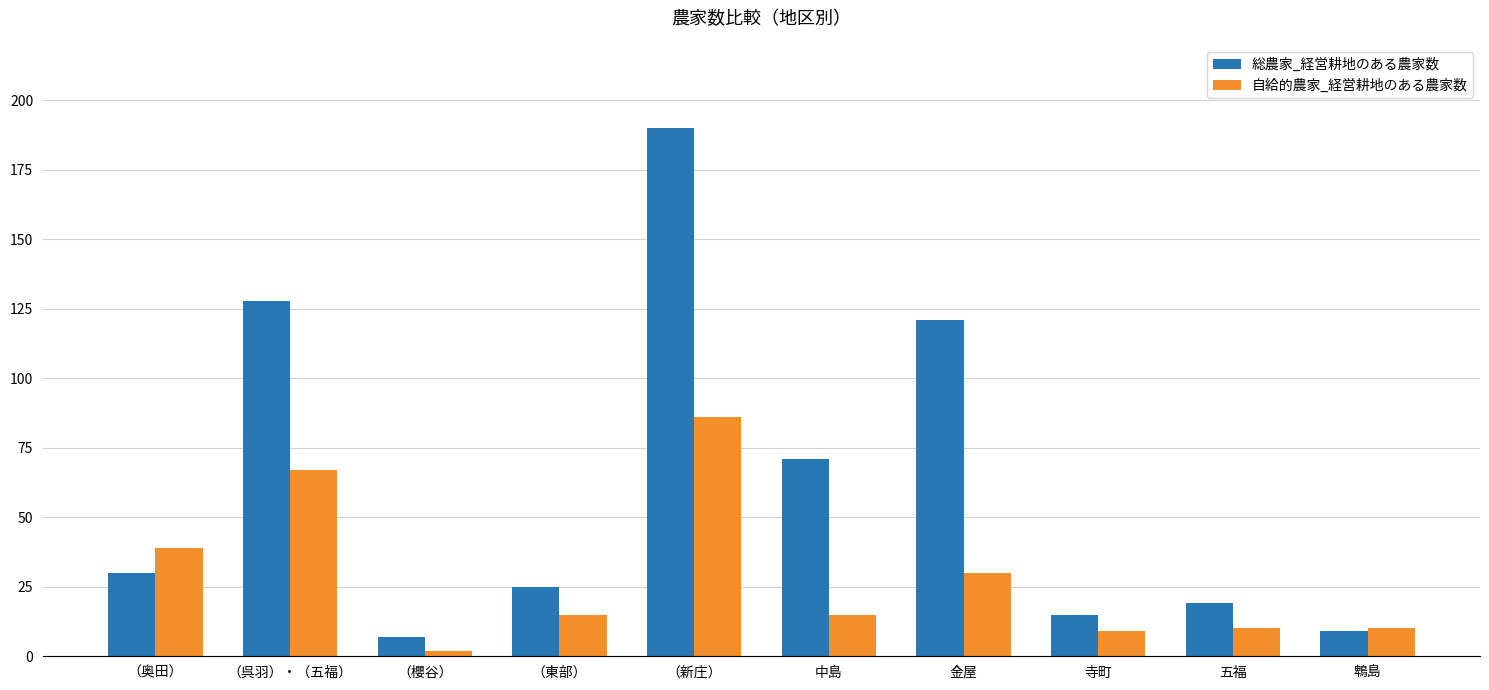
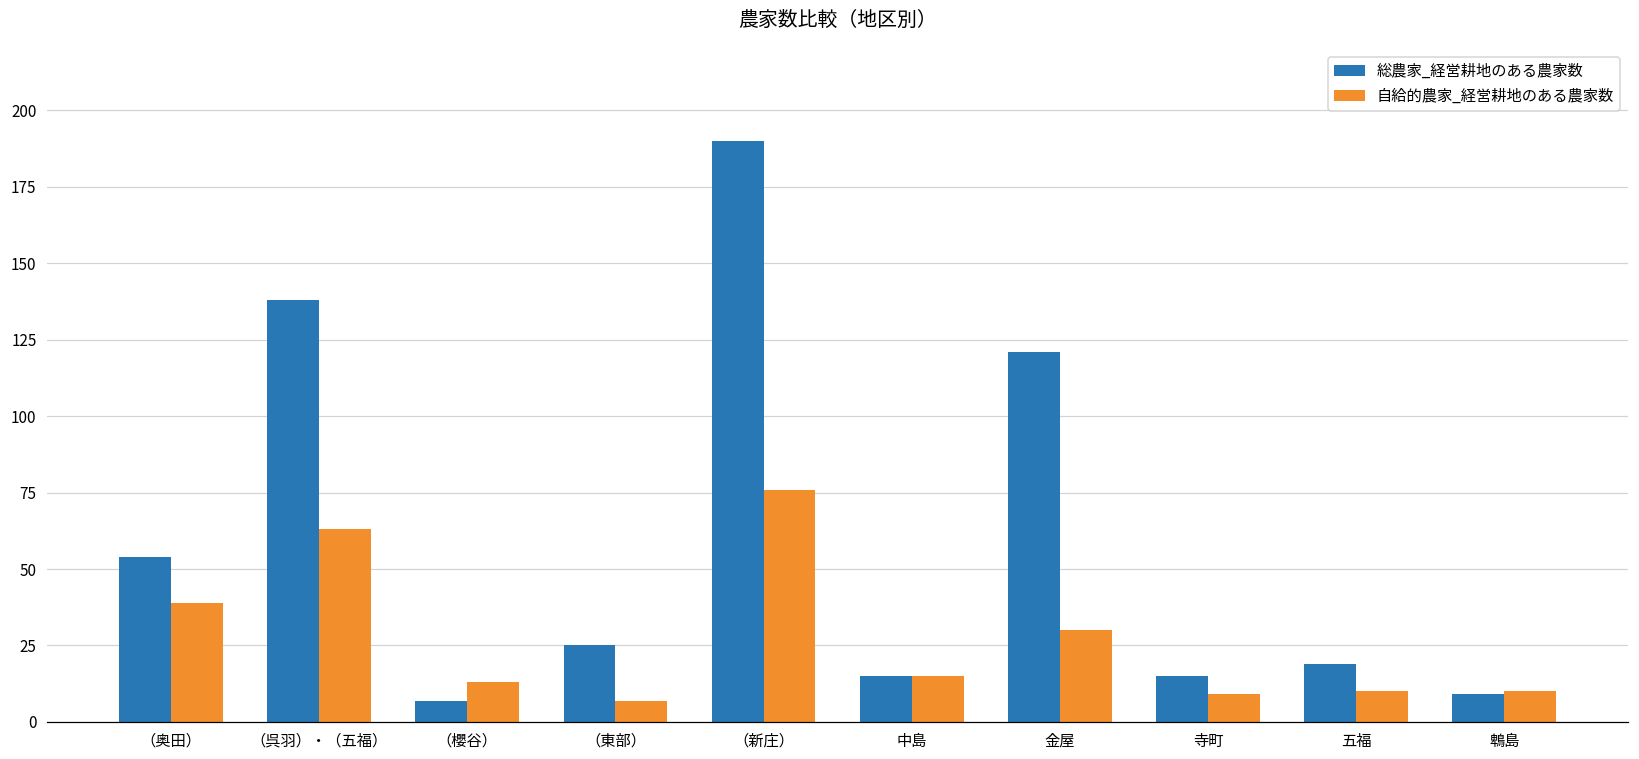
  {
    "総農家_経営耕地のある農家数": {
-     "（奥田）": 30,
-     "（呉羽）・（五福）": 128,
+     "（奥田）": 54,
+     "（呉羽）・（五福）": 138,
      "（櫻谷）": 7,
      "（東部）": 25,
      "（新庄）": 190,
-     "中島": 71,
+     "中島": 15,
      "金屋": 121,
      "寺町": 15,
      "五福": 19,
      "鵯島": 9
    },
    "自給的農家_経営耕地のある農家数": {
      "（奥田）": 39,
-     "（呉羽）・（五福）": 67,
-     "（櫻谷）": 2,
-     "（東部）": 15,
-     "（新庄）": 86,
+     "（呉羽）・（五福）": 63,
+     "（櫻谷）": 13,
+     "（東部）": 7,
+     "（新庄）": 76,
      "中島": 15,
      "金屋": 30,
      "寺町": 9,
      "五福": 10,
      "鵯島": 10
    }
  }
